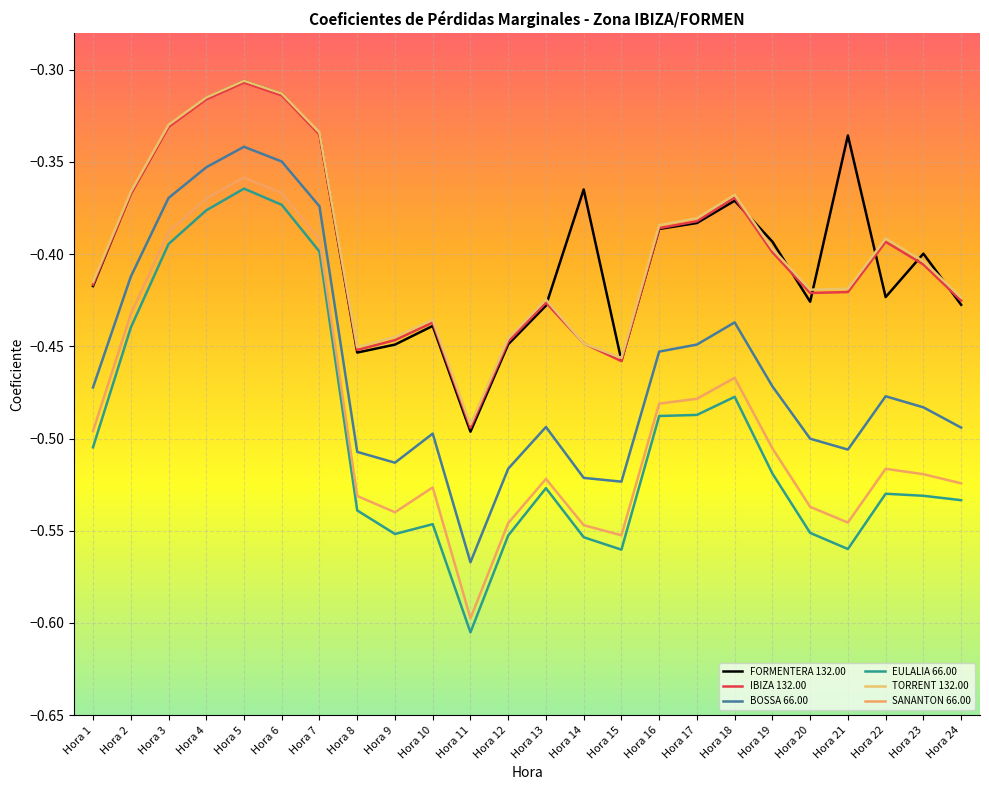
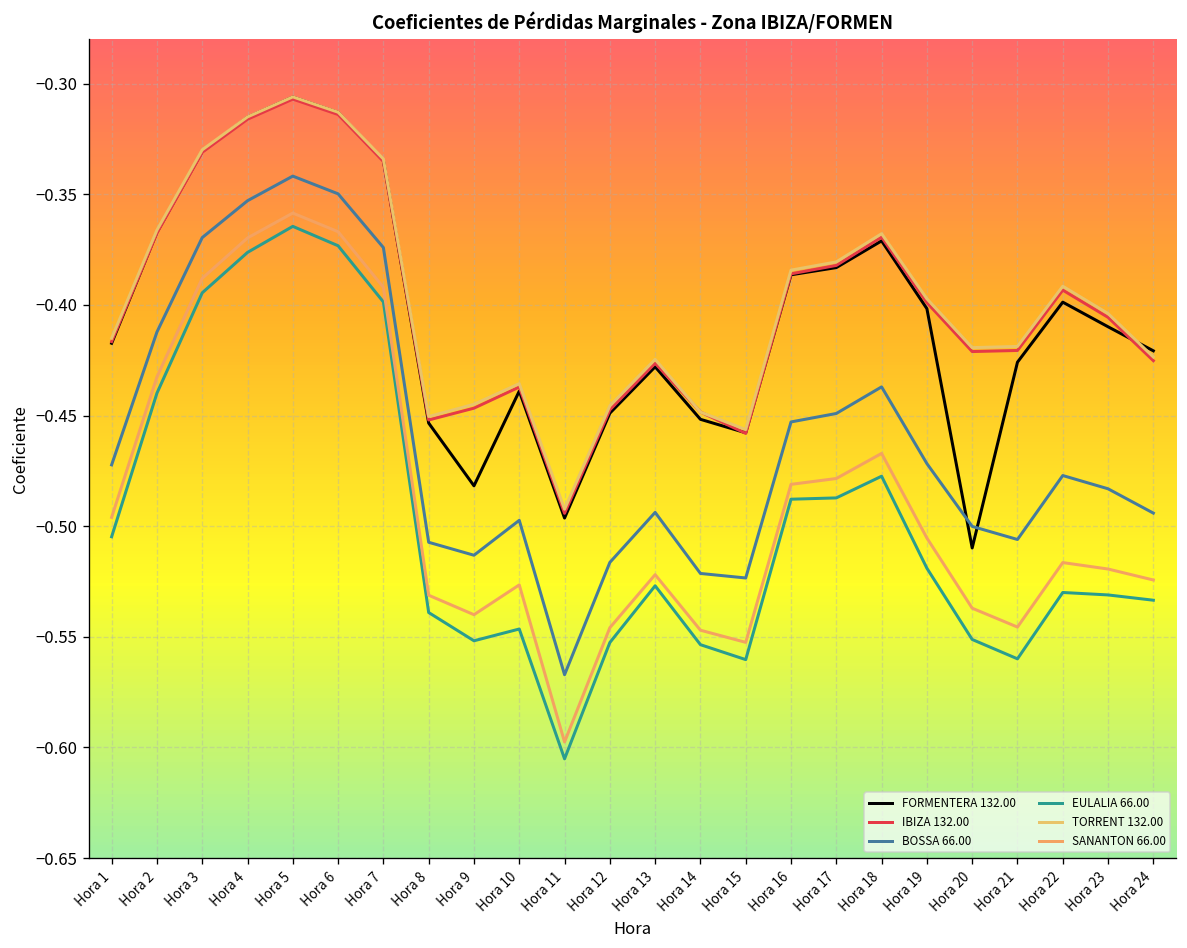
  {
    "FORMENTERA 132.00": {
      "Hora 8": -0.453,
-     "Hora 9": -0.449,
+     "Hora 9": -0.482,
      "Hora 10": -0.439,
      "Hora 11": -0.496,
      "Hora 12": -0.449,
      "Hora 13": -0.428,
-     "Hora 14": -0.365,
+     "Hora 14": -0.452,
      "Hora 18": -0.371,
-     "Hora 19": -0.393,
-     "Hora 20": -0.426,
-     "Hora 21": -0.336,
-     "Hora 22": -0.423,
-     "Hora 23": -0.400,
-     "Hora 24": -0.427
+     "Hora 19": -0.402,
+     "Hora 20": -0.510,
+     "Hora 21": -0.426,
+     "Hora 22": -0.399,
+     "Hora 23": -0.410,
+     "Hora 24": -0.421
    },
    "IBIZA 132.00": {
      "Hora 8": -0.452,
      "Hora 9": -0.447,
      "Hora 10": -0.437,
      "Hora 11": -0.494,
      "Hora 12": -0.447,
      "Hora 13": -0.426,
      "Hora 18": -0.369,
      "Hora 19": -0.399,
      "Hora 20": -0.421,
      "Hora 21": -0.421,
      "Hora 22": -0.393,
      "Hora 23": -0.406,
      "Hora 24": -0.425
    }
  }
